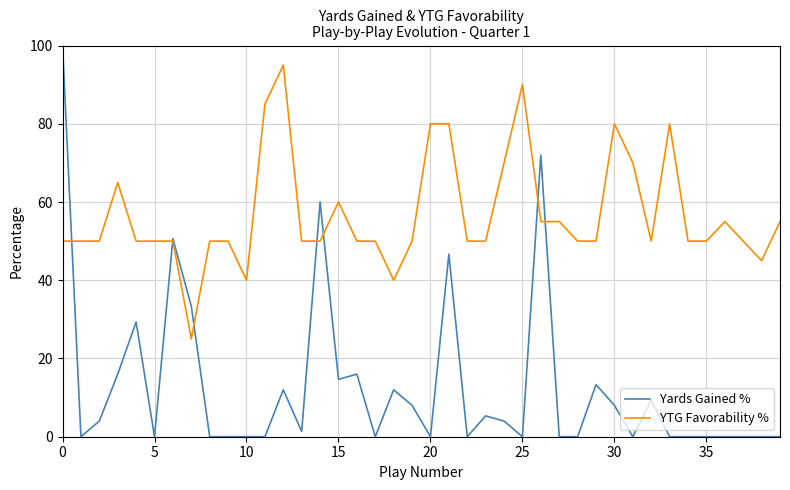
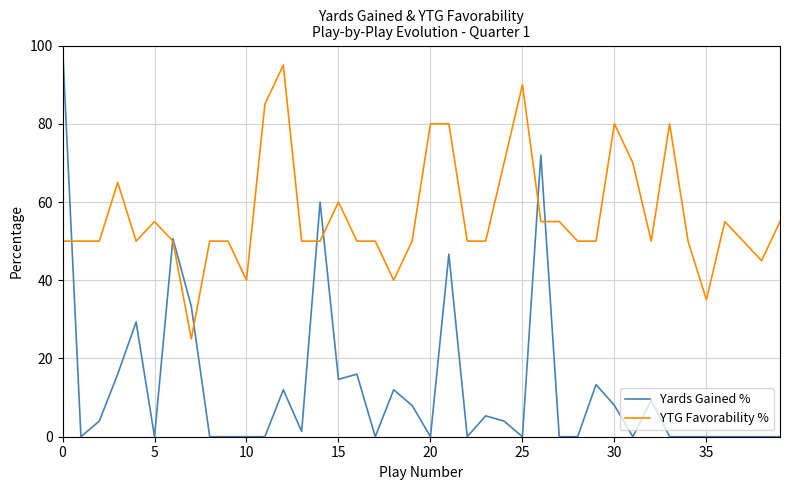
  {
    "Yards Gained %": {
      "0": 100,
      "5": 0,
      "10": 0,
      "15": 15,
      "20": 0,
      "25": 0,
      "30": 8,
      "35": 0
    },
    "YTG Favorability %": {
      "0": 50,
-     "5": 50,
+     "5": 55,
      "10": 40,
      "15": 60,
      "20": 80,
      "25": 90,
      "30": 80,
-     "35": 50
+     "35": 35
    }
  }
